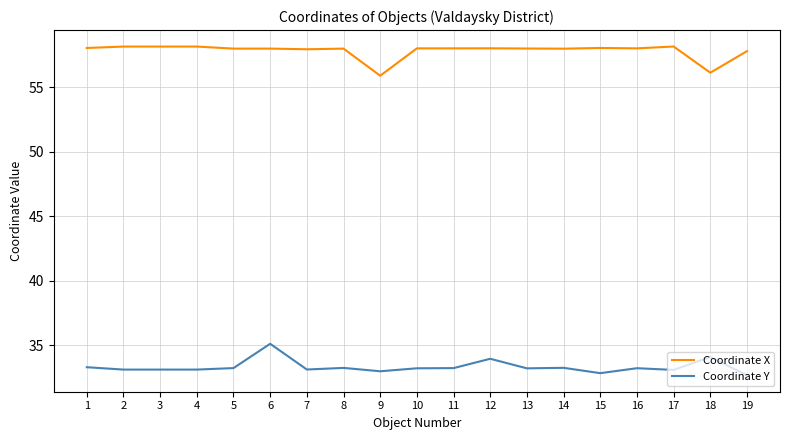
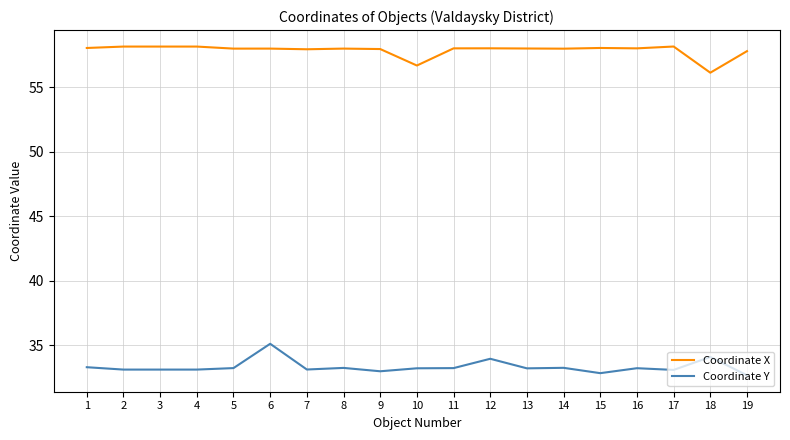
  {
    "Coordinate X": {
      "1": 58.0,
      "2": 58.1,
      "3": 58.1,
      "4": 58.1,
      "5": 58.0,
      "6": 58.0,
      "7": 57.9,
      "8": 58.0,
-     "9": 55.9,
-     "10": 58.0,
+     "9": 57.9,
+     "10": 56.7,
      "11": 58.0,
      "12": 58.0,
      "13": 58.0,
      "14": 58.0,
      "15": 58.0,
      "16": 58.0,
      "17": 58.1,
      "18": 56.1,
      "19": 57.8
    },
    "Coordinate Y": {
      "1": 33.3,
      "2": 33.1,
      "3": 33.1,
      "4": 33.1,
      "5": 33.2,
      "6": 35.1,
      "7": 33.1,
      "8": 33.3,
      "9": 33.0,
      "10": 33.2,
      "11": 33.2,
      "12": 34.0,
      "13": 33.2,
      "14": 33.3,
      "15": 32.8,
      "16": 33.2
    }
  }
